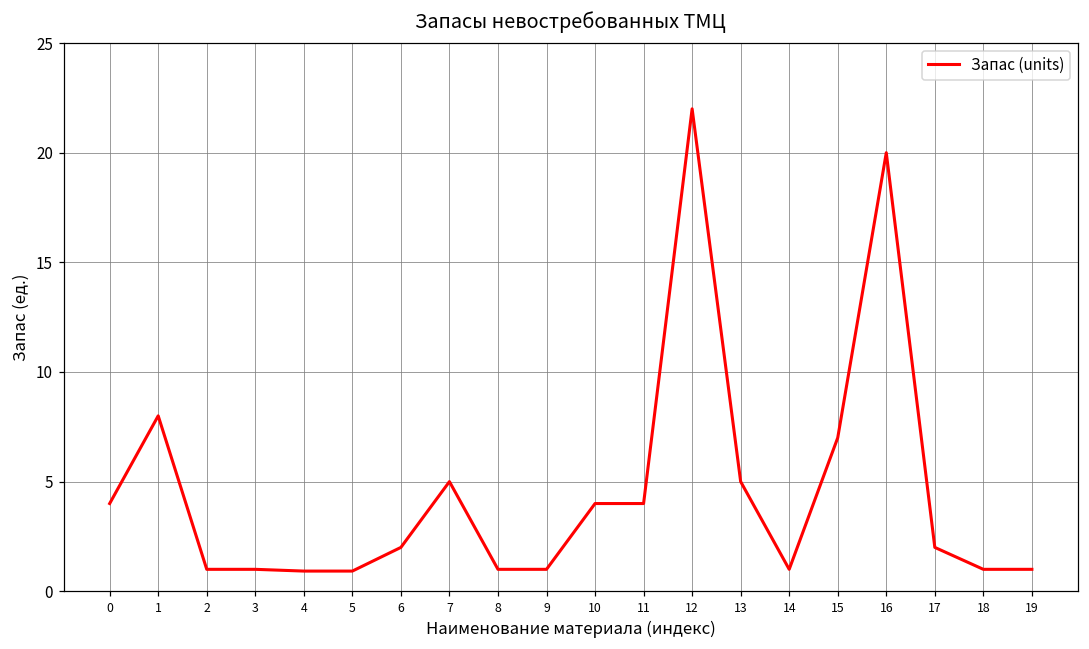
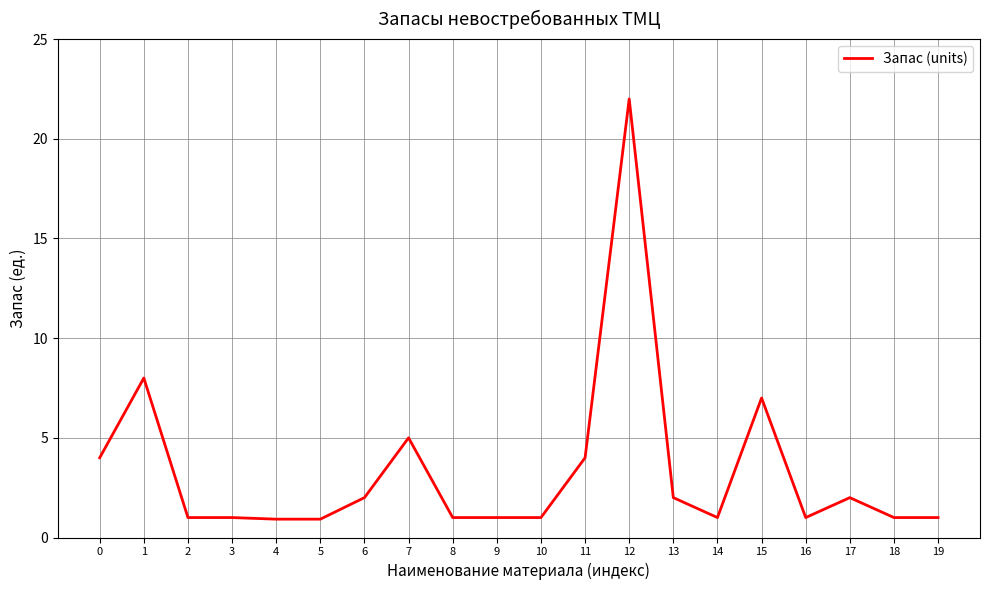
  {
    "0": 4,
    "1": 8,
    "2": 1,
    "3": 1,
    "4": 1,
    "5": 1,
    "6": 2,
    "7": 5,
    "8": 1,
    "9": 1,
-   "10": 4,
+   "10": 1,
    "11": 4,
    "12": 22,
-   "13": 5,
+   "13": 2,
    "14": 1,
    "15": 7,
-   "16": 20,
+   "16": 1,
    "17": 2,
    "18": 1,
    "19": 1
  }
